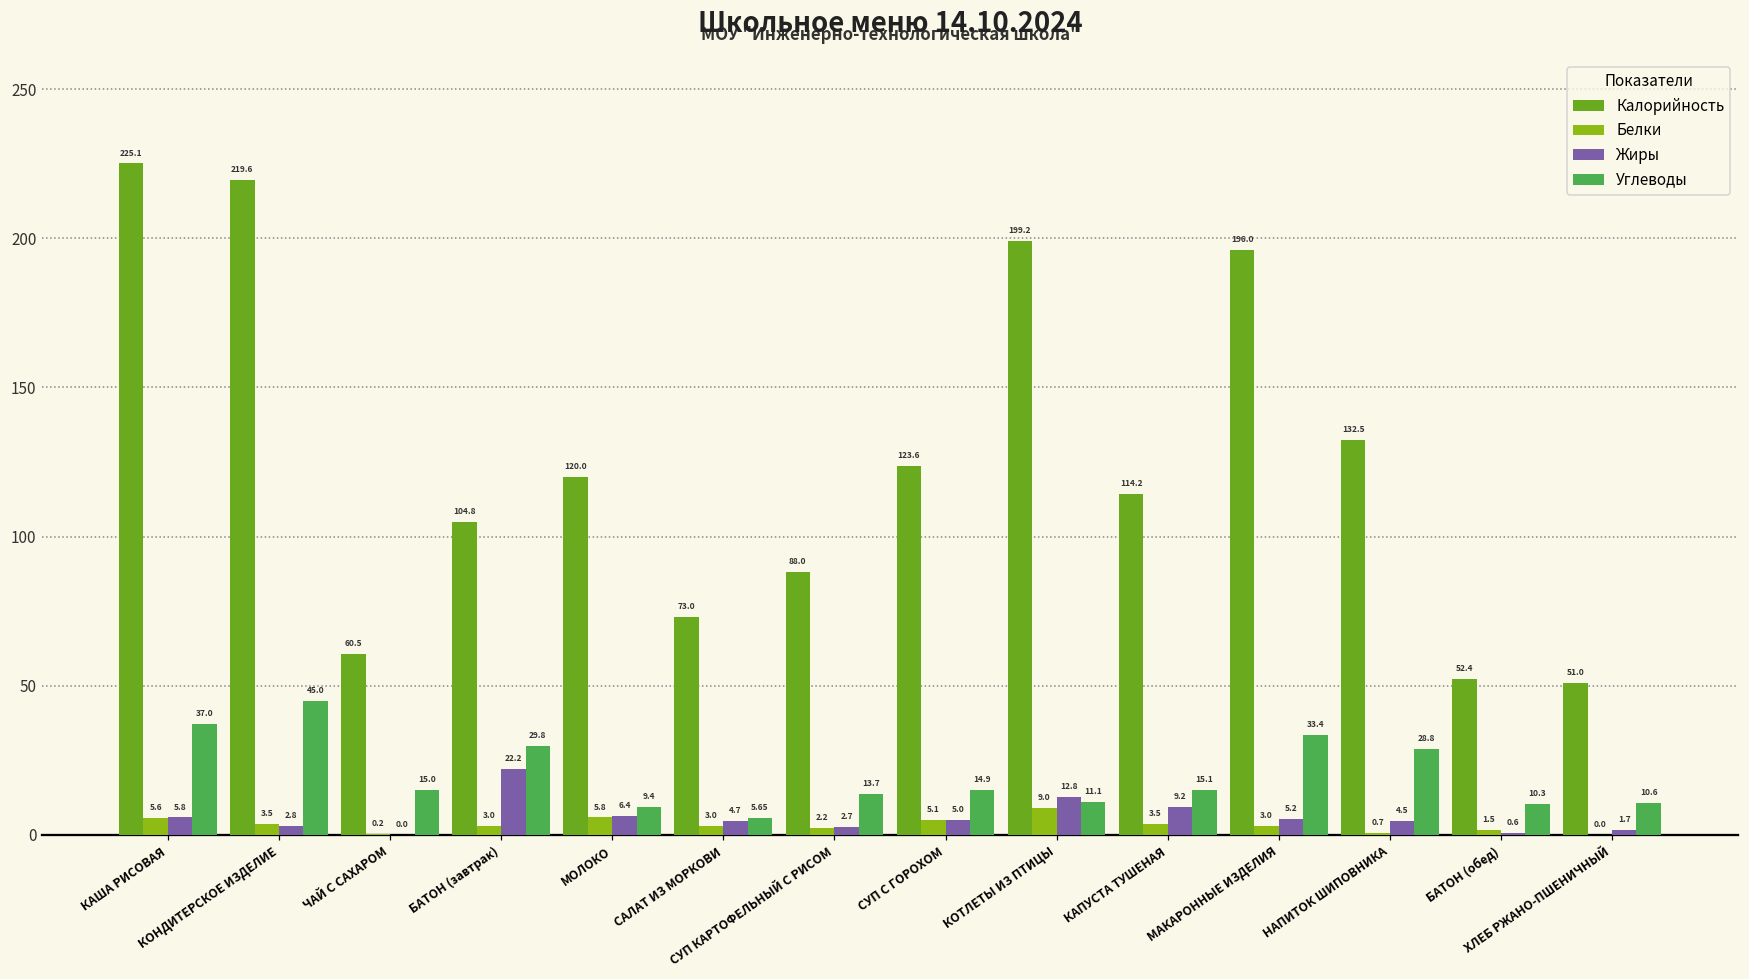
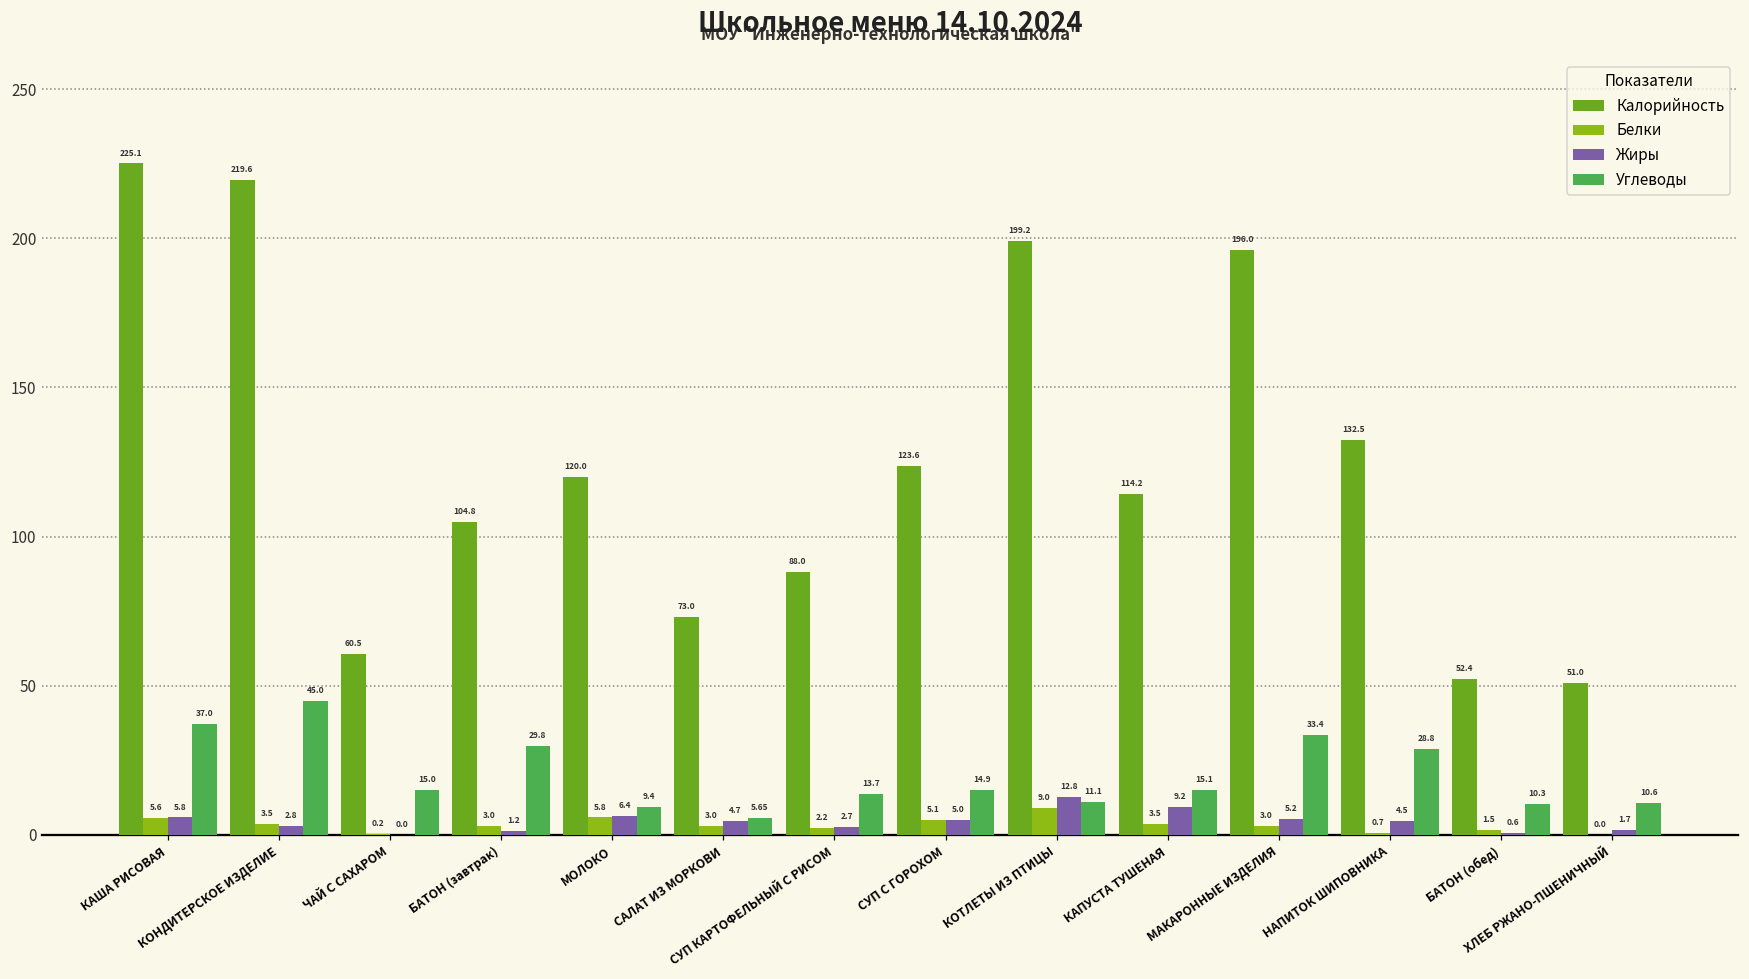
  {
    "Жиры": {
      "КАША РИСОВАЯ": 5.8,
      "КОНДИТЕРСКОЕ ИЗДЕЛИЕ": 2.8,
      "ЧАЙ С САХАРОМ": 0.0,
-     "БАТОН (завтрак)": 22.2,
+     "БАТОН (завтрак)": 1.2,
      "МОЛОКО": 6.4,
      "САЛАТ ИЗ МОРКОВИ": 4.7,
      "СУП КАРТОФЕЛЬНЫЙ С РИСОМ": 2.7,
      "СУП С ГОРОХОМ": 5.0,
      "КОТЛЕТЫ ИЗ ПТИЦЫ": 12.8,
      "КАПУСТА ТУШЕНАЯ": 9.2,
      "МАКАРОННЫЕ ИЗДЕЛИЯ": 5.2,
      "НАПИТОК ШИПОВНИКА": 4.5,
      "БАТОН (обед)": 0.6,
      "ХЛЕБ РЖАНО-ПШЕНИЧНЫЙ": 1.7
    }
  }
